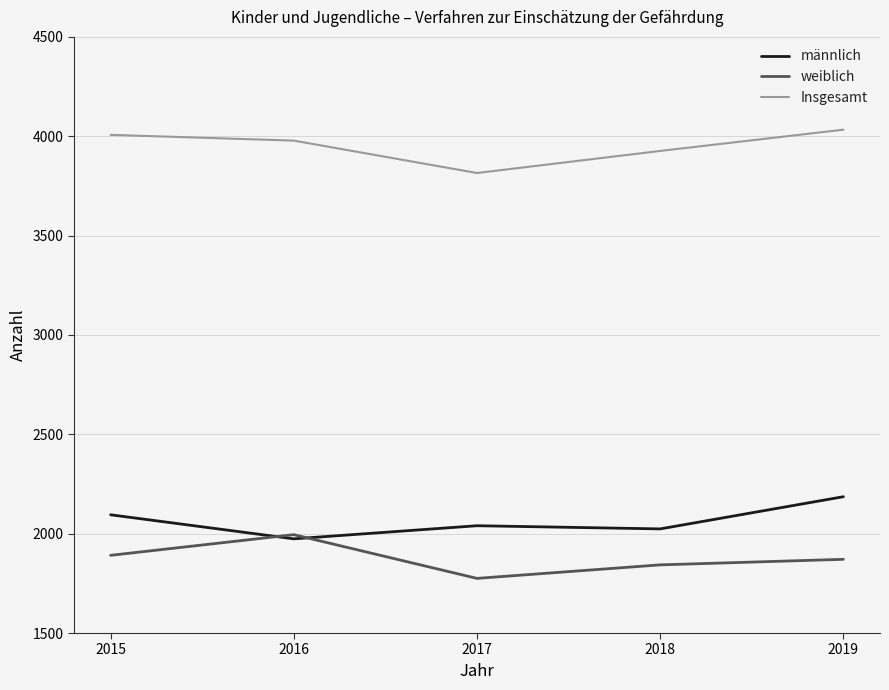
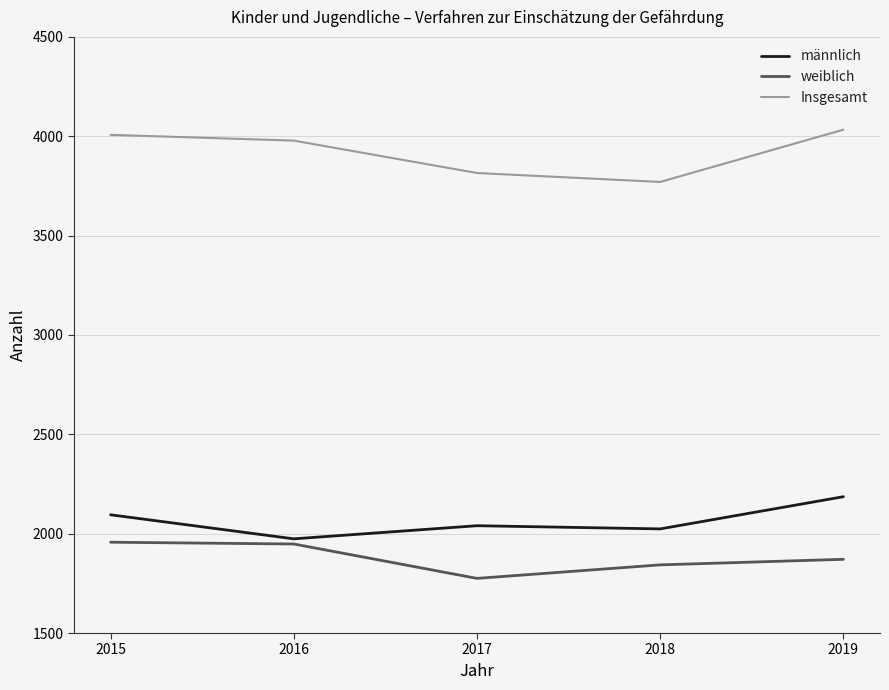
  {
    "männlich": {
      "2015": 2100,
      "2016": 1970,
      "2017": 2040,
      "2018": 2020,
      "2019": 2190
    },
    "weiblich": {
-     "2015": 1890,
-     "2016": 2000,
+     "2015": 1960,
+     "2016": 1950,
      "2017": 1780,
      "2018": 1840,
      "2019": 1870
    },
    "Insgesamt": {
      "2015": 4010,
      "2016": 3980,
      "2017": 3820,
-     "2018": 3930,
+     "2018": 3770,
      "2019": 4030
    }
  }
